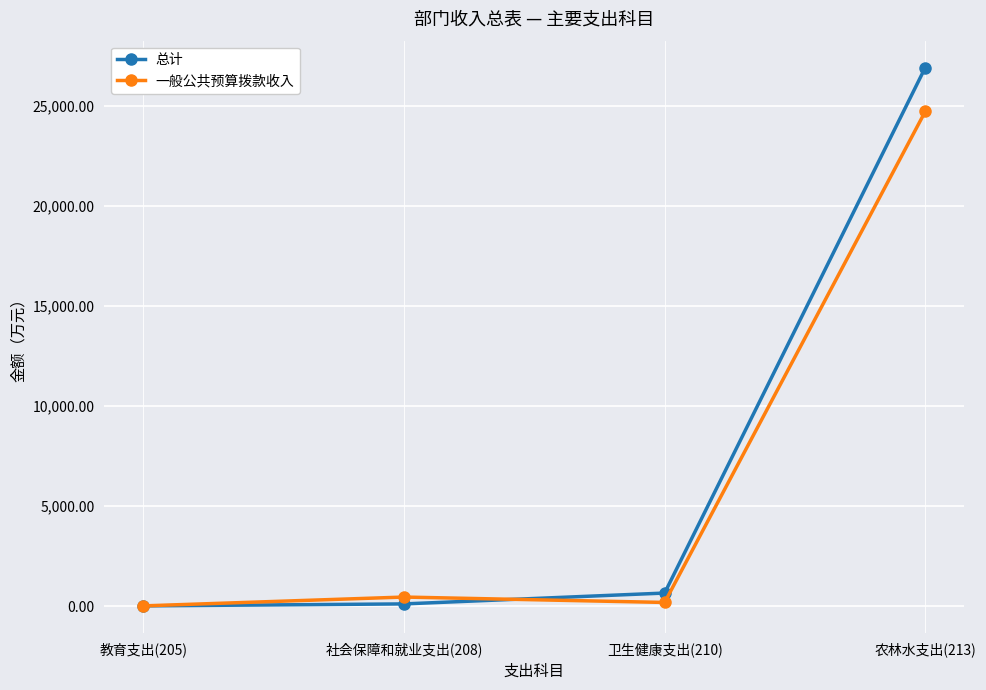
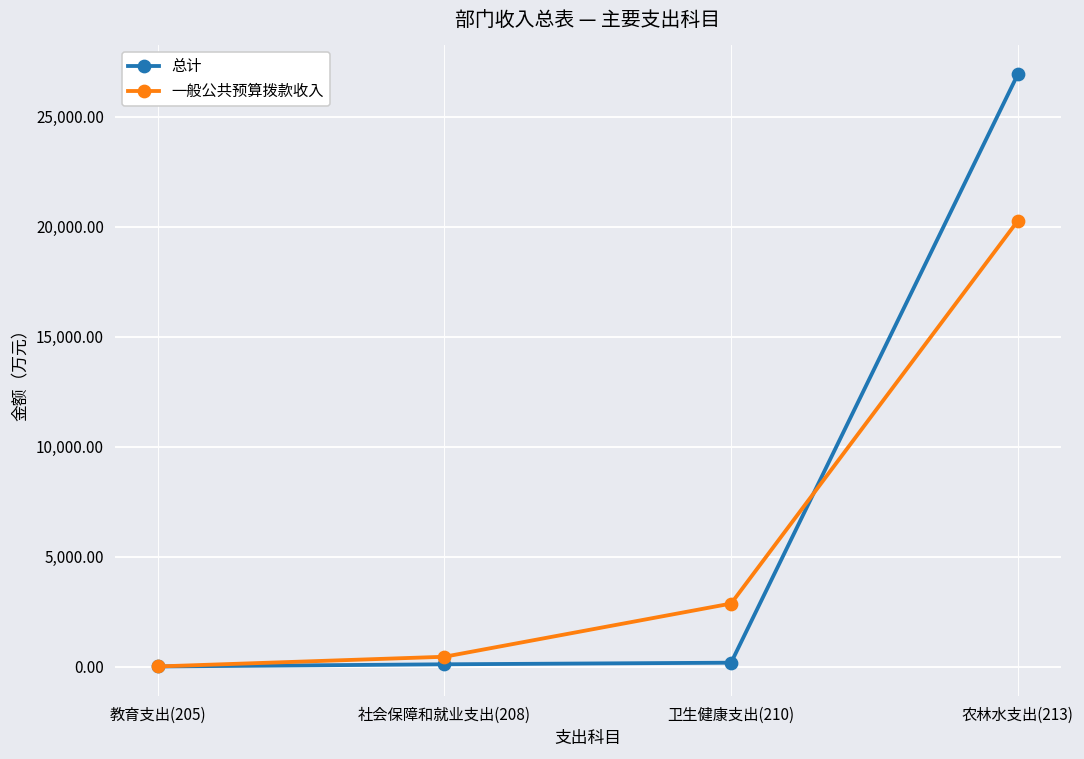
  {
    "总计": {
      "社会保障和就业支出(208)": "100",
-     "卫生健康支出(210)": "700",
+     "卫生健康支出(210)": "200",
      "农林水支出(213)": "26,900"
    },
    "一般公共预算拨款收入": {
      "社会保障和就业支出(208)": "500",
-     "卫生健康支出(210)": "200",
-     "农林水支出(213)": "24,700"
+     "卫生健康支出(210)": "2,900",
+     "农林水支出(213)": "20,300"
    }
  }
